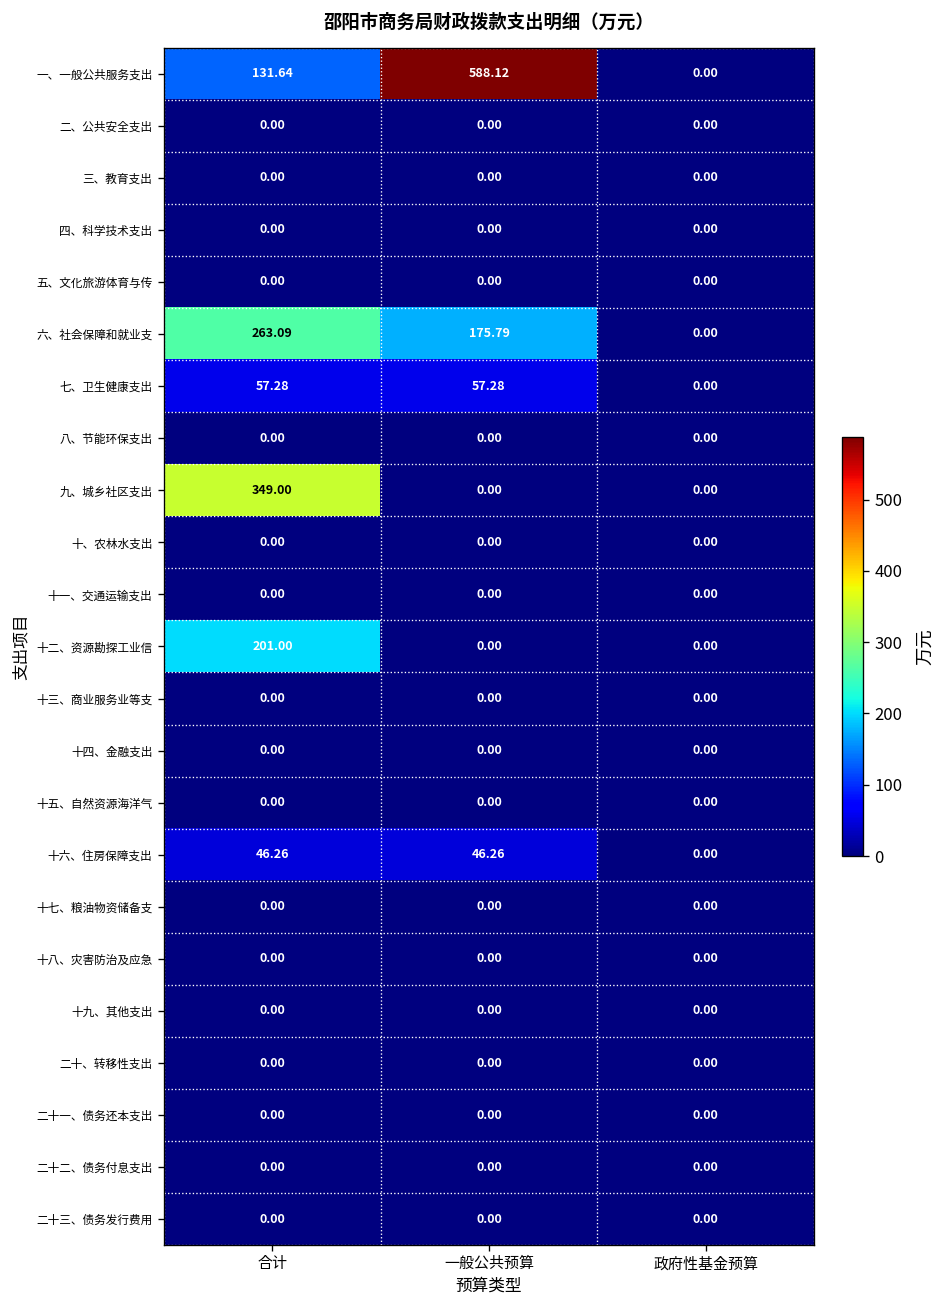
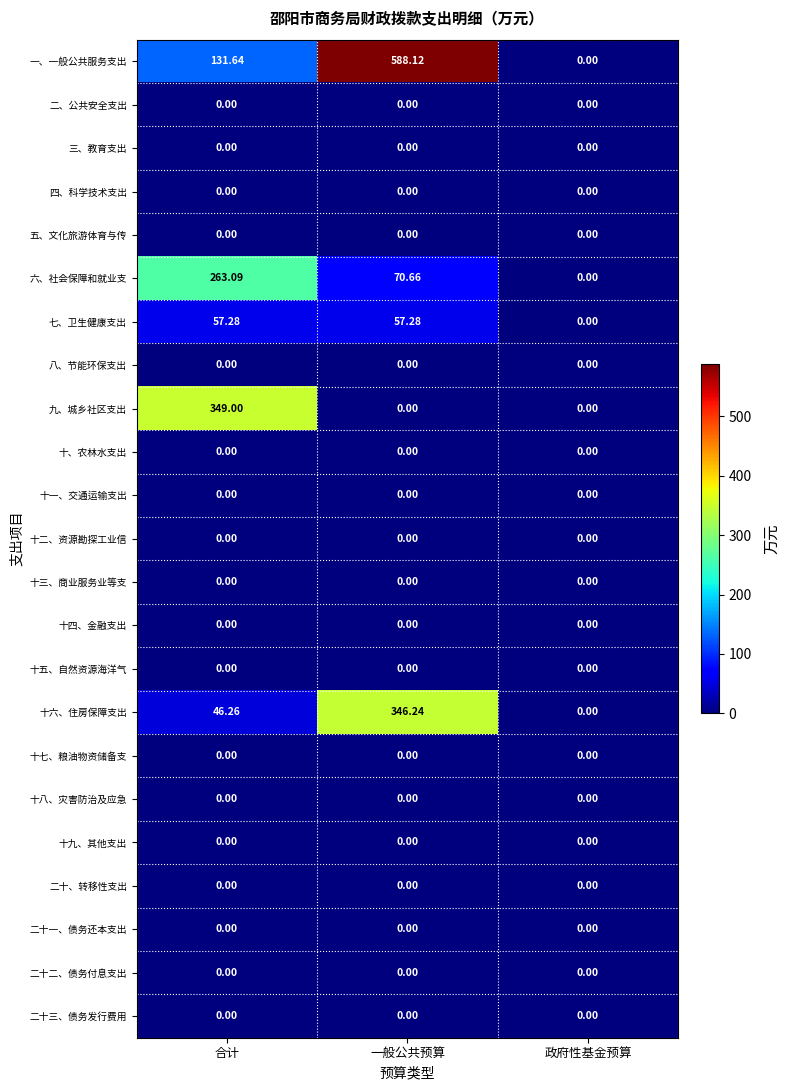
  {
    "一、一般公共服务支出": {
      "合计": 131.64,
      "一般公共预算": 588.12,
      "政府性基金预算": 0.00
    },
    "二、公共安全支出": {
      "合计": 0.00,
      "一般公共预算": 0.00,
      "政府性基金预算": 0.00
    },
    "三、教育支出": {
      "合计": 0.00,
      "一般公共预算": 0.00,
      "政府性基金预算": 0.00
    },
    "四、科学技术支出": {
      "合计": 0.00,
      "一般公共预算": 0.00,
      "政府性基金预算": 0.00
    },
    "五、文化旅游体育与传": {
      "合计": 0.00,
      "一般公共预算": 0.00,
      "政府性基金预算": 0.00
    },
    "六、社会保障和就业支": {
      "合计": 263.09,
-     "一般公共预算": 175.79,
+     "一般公共预算": 70.66,
      "政府性基金预算": 0.00
    },
    "七、卫生健康支出": {
      "合计": 57.28,
      "一般公共预算": 57.28,
      "政府性基金预算": 0.00
    },
    "八、节能环保支出": {
      "合计": 0.00,
      "一般公共预算": 0.00,
      "政府性基金预算": 0.00
    },
    "九、城乡社区支出": {
      "合计": 349.00,
      "一般公共预算": 0.00,
      "政府性基金预算": 0.00
    },
    "十、农林水支出": {
      "合计": 0.00,
      "一般公共预算": 0.00,
      "政府性基金预算": 0.00
    },
    "十一、交通运输支出": {
      "合计": 0.00,
      "一般公共预算": 0.00,
      "政府性基金预算": 0.00
    },
    "十二、资源勘探工业信": {
-     "合计": 201.00,
+     "合计": 0.00,
      "一般公共预算": 0.00,
      "政府性基金预算": 0.00
    },
    "十三、商业服务业等支": {
      "合计": 0.00,
      "一般公共预算": 0.00,
      "政府性基金预算": 0.00
    },
    "十四、金融支出": {
      "合计": 0.00,
      "一般公共预算": 0.00,
      "政府性基金预算": 0.00
    },
    "十五、自然资源海洋气": {
      "合计": 0.00,
      "一般公共预算": 0.00,
      "政府性基金预算": 0.00
    },
    "十六、住房保障支出": {
      "合计": 46.26,
-     "一般公共预算": 46.26,
+     "一般公共预算": 346.24,
      "政府性基金预算": 0.00
    },
    "十七、粮油物资储备支": {
      "合计": 0.00,
      "一般公共预算": 0.00,
      "政府性基金预算": 0.00
    },
    "十八、灾害防治及应急": {
      "合计": 0.00,
      "一般公共预算": 0.00,
      "政府性基金预算": 0.00
    },
    "十九、其他支出": {
      "合计": 0.00,
      "一般公共预算": 0.00,
      "政府性基金预算": 0.00
    },
    "二十、转移性支出": {
      "合计": 0.00,
      "一般公共预算": 0.00,
      "政府性基金预算": 0.00
    },
    "二十一、债务还本支出": {
      "合计": 0.00,
      "一般公共预算": 0.00,
      "政府性基金预算": 0.00
    },
    "二十二、债务付息支出": {
      "合计": 0.00,
      "一般公共预算": 0.00,
      "政府性基金预算": 0.00
    },
    "二十三、债务发行费用": {
      "合计": 0.00,
      "一般公共预算": 0.00,
      "政府性基金预算": 0.00
    }
  }
